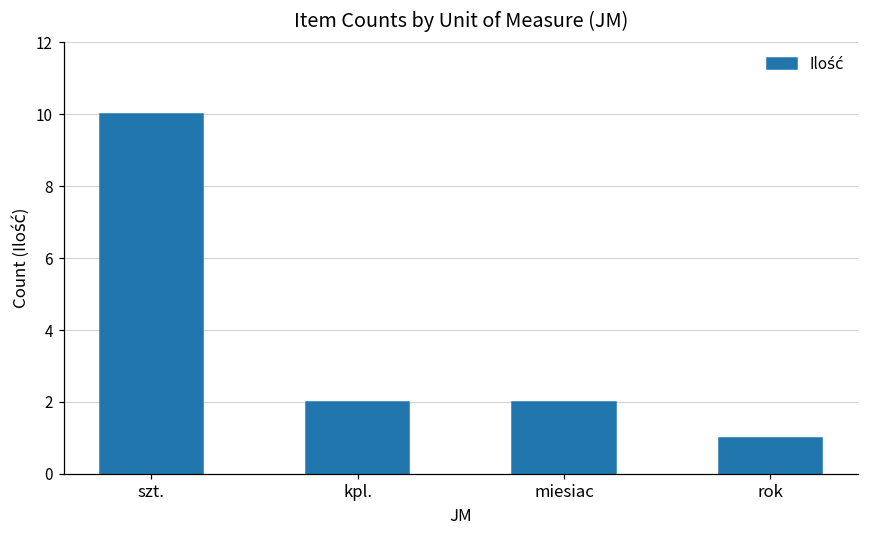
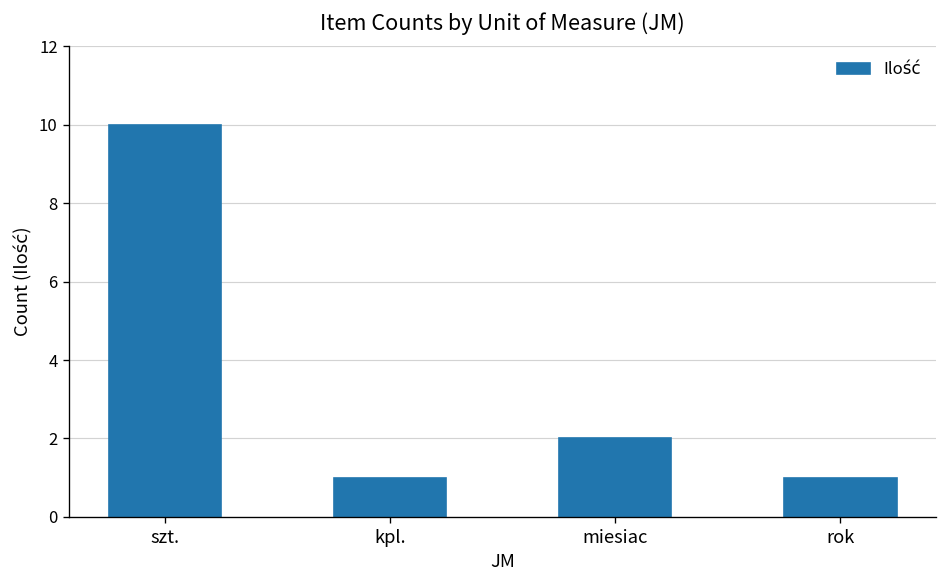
  {
    "szt.": 10,
-   "kpl.": 2,
+   "kpl.": 1,
    "miesiac": 2,
    "rok": 1
  }
